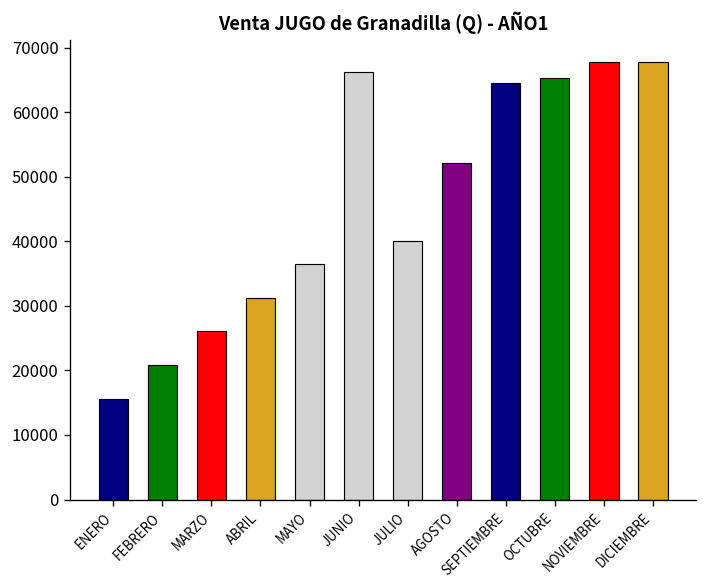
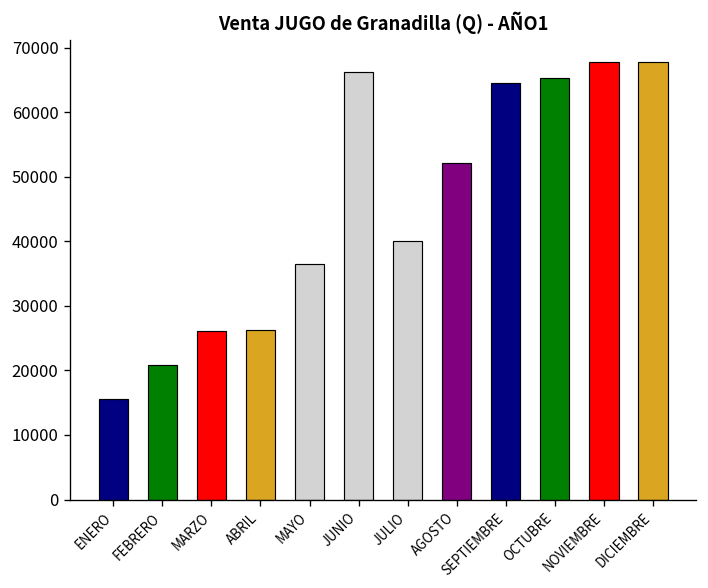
  {
    "ENERO": 16000,
    "FEBRERO": 21000,
    "MARZO": 26000,
-   "ABRIL": 31000,
+   "ABRIL": 26000,
    "MAYO": 37000,
    "JUNIO": 66000,
    "JULIO": 40000,
    "AGOSTO": 52000,
    "SEPTIEMBRE": 65000,
    "OCTUBRE": 65000,
    "NOVIEMBRE": 68000,
    "DICIEMBRE": 68000
  }
